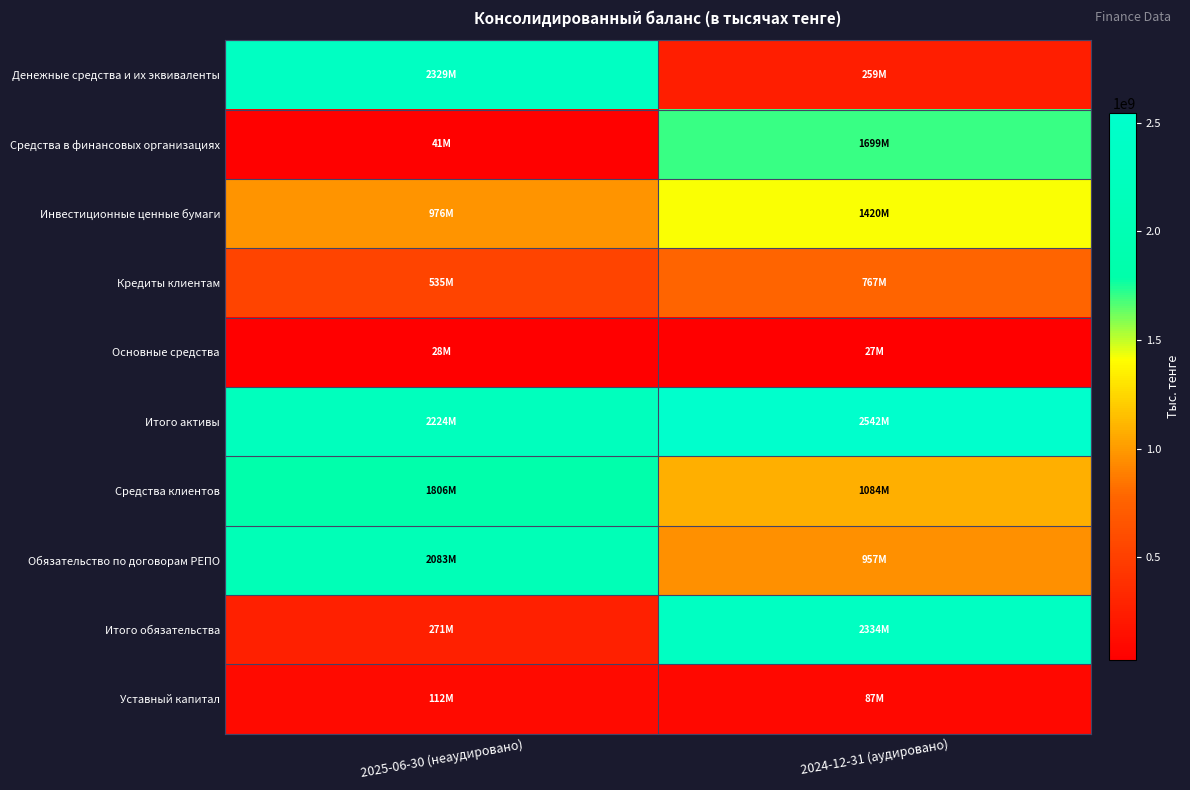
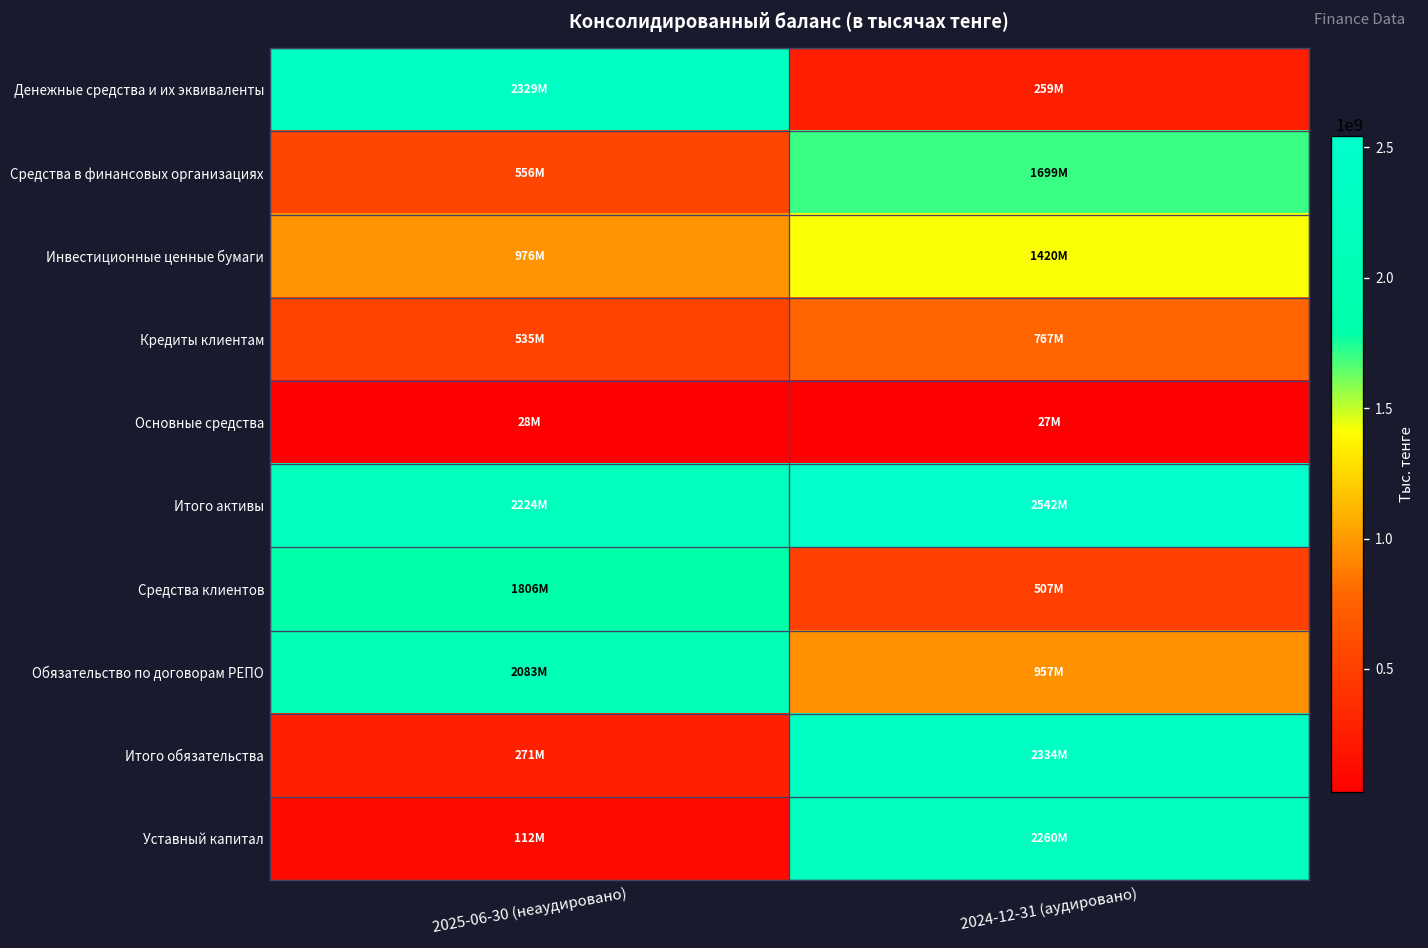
  {
    "Денежные средства и их эквиваленты": {
      "2025-06-30 (неаудировано)": "2329M",
      "2024-12-31 (аудировано)": "259M"
    },
    "Средства в финансовых организациях": {
-     "2025-06-30 (неаудировано)": "41M",
+     "2025-06-30 (неаудировано)": "556M",
      "2024-12-31 (аудировано)": "1699M"
    },
    "Инвестиционные ценные бумаги": {
      "2025-06-30 (неаудировано)": "976M",
      "2024-12-31 (аудировано)": "1420M"
    },
    "Кредиты клиентам": {
      "2025-06-30 (неаудировано)": "535M",
      "2024-12-31 (аудировано)": "767M"
    },
    "Основные средства": {
      "2025-06-30 (неаудировано)": "28M",
      "2024-12-31 (аудировано)": "27M"
    },
    "Итого активы": {
      "2025-06-30 (неаудировано)": "2224M",
      "2024-12-31 (аудировано)": "2542M"
    },
    "Средства клиентов": {
      "2025-06-30 (неаудировано)": "1806M",
-     "2024-12-31 (аудировано)": "1084M"
+     "2024-12-31 (аудировано)": "507M"
    },
    "Обязательство по договорам РЕПО": {
      "2025-06-30 (неаудировано)": "2083M",
      "2024-12-31 (аудировано)": "957M"
    },
    "Итого обязательства": {
      "2025-06-30 (неаудировано)": "271M",
      "2024-12-31 (аудировано)": "2334M"
    },
    "Уставный капитал": {
      "2025-06-30 (неаудировано)": "112M",
-     "2024-12-31 (аудировано)": "87M"
+     "2024-12-31 (аудировано)": "2260M"
    }
  }
